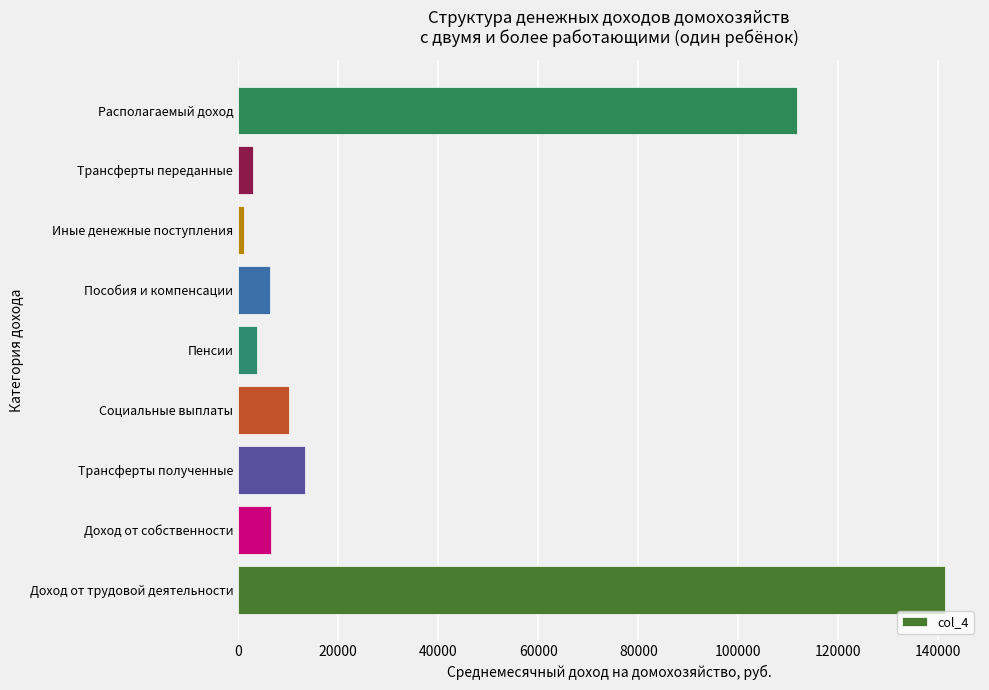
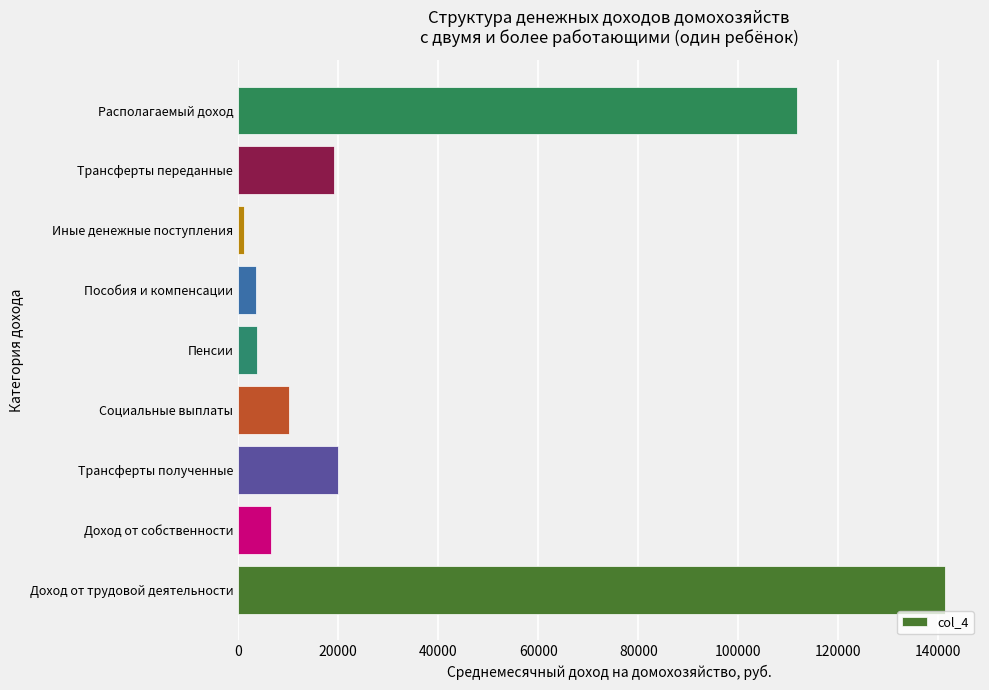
  {
    "Располагаемый доход": 112000,
-   "Трансферты переданные": 3000,
+   "Трансферты переданные": 19000,
    "Иные денежные поступления": 1000,
-   "Пособия и компенсации": 6000,
+   "Пособия и компенсации": 4000,
    "Пенсии": 4000,
    "Социальные выплаты": 10000,
-   "Трансферты полученные": 13000,
+   "Трансферты полученные": 20000,
    "Доход от собственности": 7000,
    "Доход от трудовой деятельности": 141000
  }
